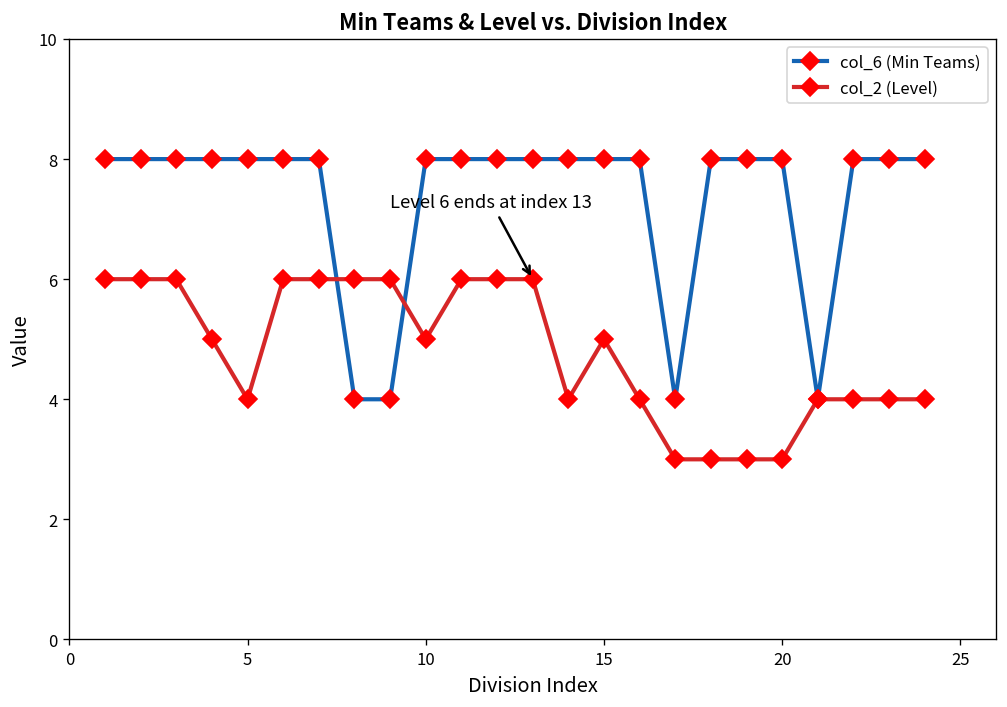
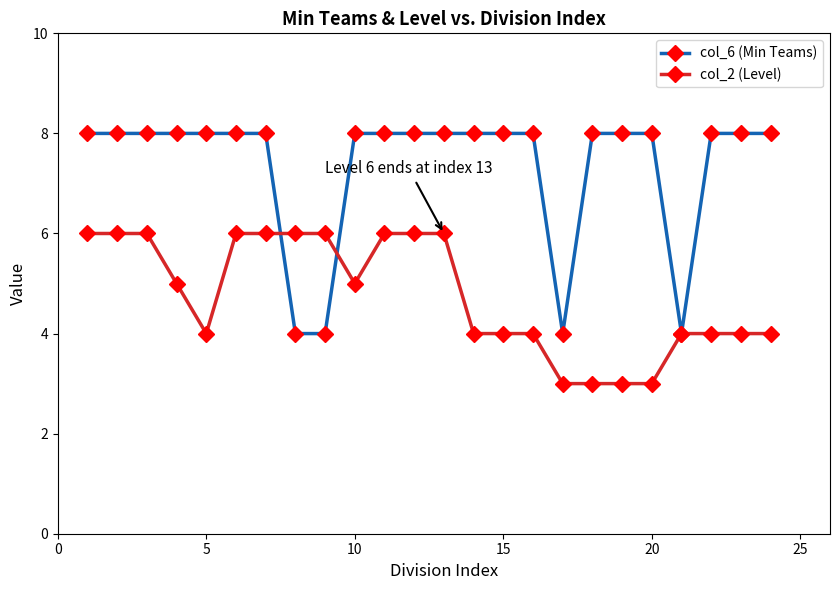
  {
    "col_6 (Min Teams)": {
      "5": 8,
      "10": 8,
      "15": 8,
      "20": 8
    },
    "col_2 (Level)": {
      "5": 4,
      "10": 5,
-     "15": 5,
+     "15": 4,
      "20": 3
    }
  }
